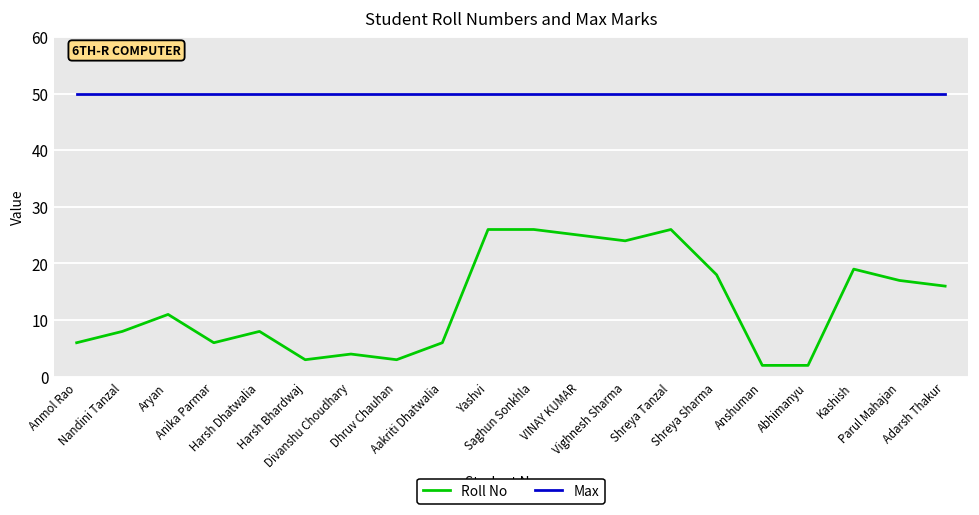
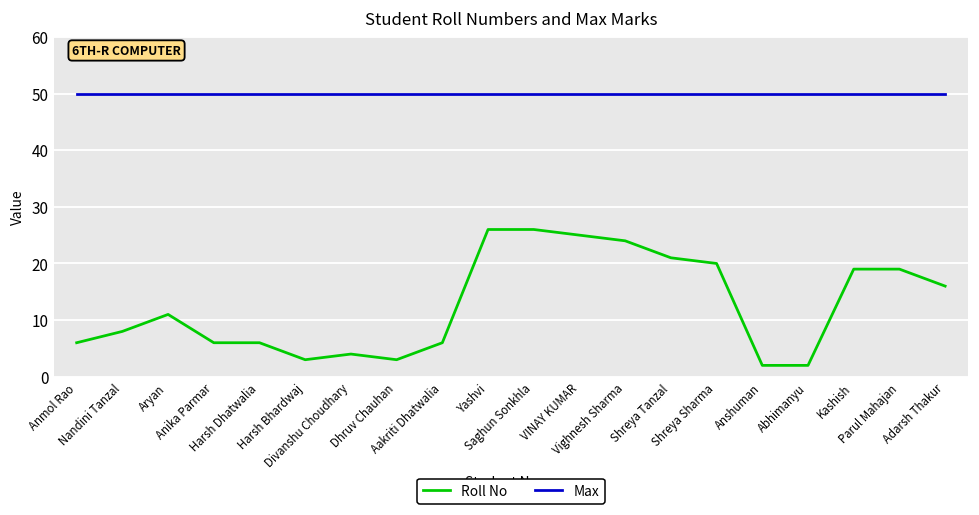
  {
    "Roll No": {
      "Anmol Rao": 6,
      "Nandini Tanzal": 8,
      "Aryan": 11,
      "Anika Parmar": 6,
-     "Harsh Dhatwalia": 8,
+     "Harsh Dhatwalia": 6,
      "Harsh Bhardwaj": 3,
      "Divanshu Choudhary": 4,
      "Dhruv Chauhan": 3,
      "Aakriti Dhatwalia": 6,
      "Yashvi": 26,
      "Saghun Sonkhla": 26,
      "VINAY KUMAR": 25,
      "Vighnesh Sharma": 24,
-     "Shreya Tanzal": 26,
-     "Shreya Sharma": 18,
+     "Shreya Tanzal": 21,
+     "Shreya Sharma": 20,
      "Anshuman": 2,
      "Abhimanyu": 2,
      "Kashish": 19,
-     "Parul Mahajan": 17,
+     "Parul Mahajan": 19,
      "Adarsh Thakur": 16
    },
    "Max": {
      "Anmol Rao": 50,
      "Nandini Tanzal": 50,
      "Aryan": 50,
      "Anika Parmar": 50,
      "Harsh Dhatwalia": 50,
      "Harsh Bhardwaj": 50,
      "Divanshu Choudhary": 50,
      "Dhruv Chauhan": 50,
      "Aakriti Dhatwalia": 50,
      "Yashvi": 50,
      "Saghun Sonkhla": 50,
      "VINAY KUMAR": 50,
      "Vighnesh Sharma": 50,
      "Shreya Tanzal": 50,
      "Shreya Sharma": 50,
      "Anshuman": 50,
      "Abhimanyu": 50,
      "Kashish": 50,
      "Parul Mahajan": 50,
      "Adarsh Thakur": 50
    }
  }
